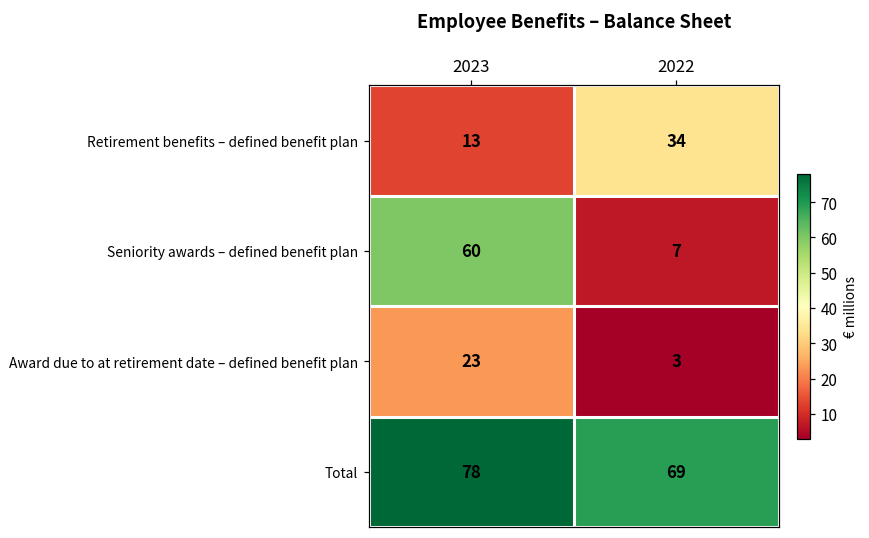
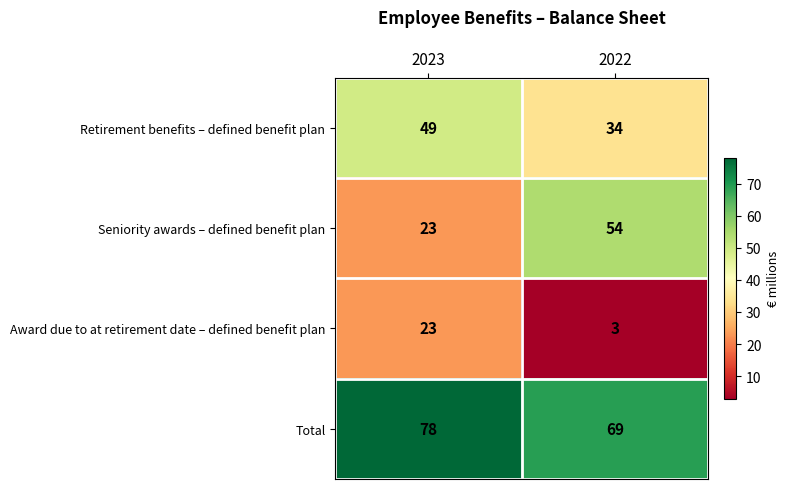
  {
    "Retirement benefits – defined benefit plan": {
-     "2023": 13,
+     "2023": 49,
      "2022": 34
    },
    "Seniority awards – defined benefit plan": {
-     "2023": 60,
-     "2022": 7
+     "2023": 23,
+     "2022": 54
    },
    "Award due to at retirement date – defined benefit plan": {
      "2023": 23,
      "2022": 3
    },
    "Total": {
      "2023": 78,
      "2022": 69
    }
  }
